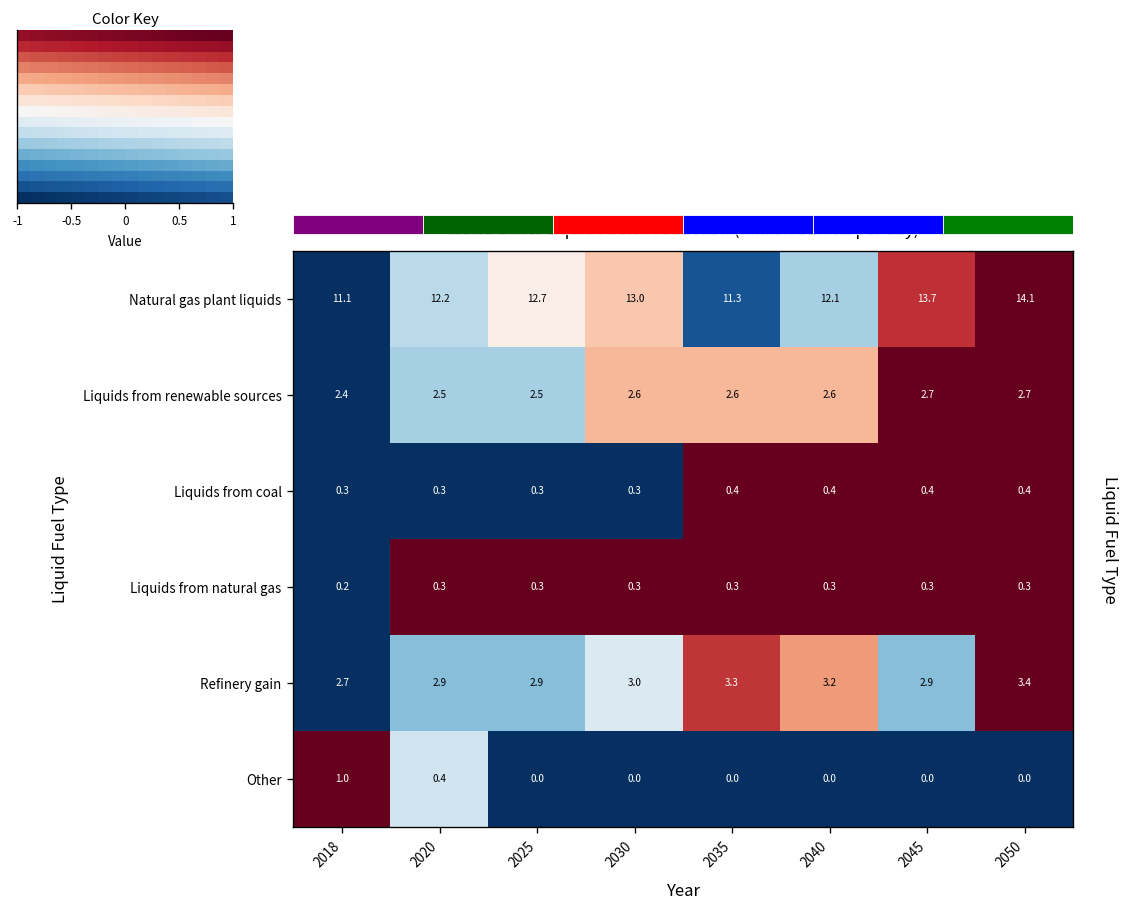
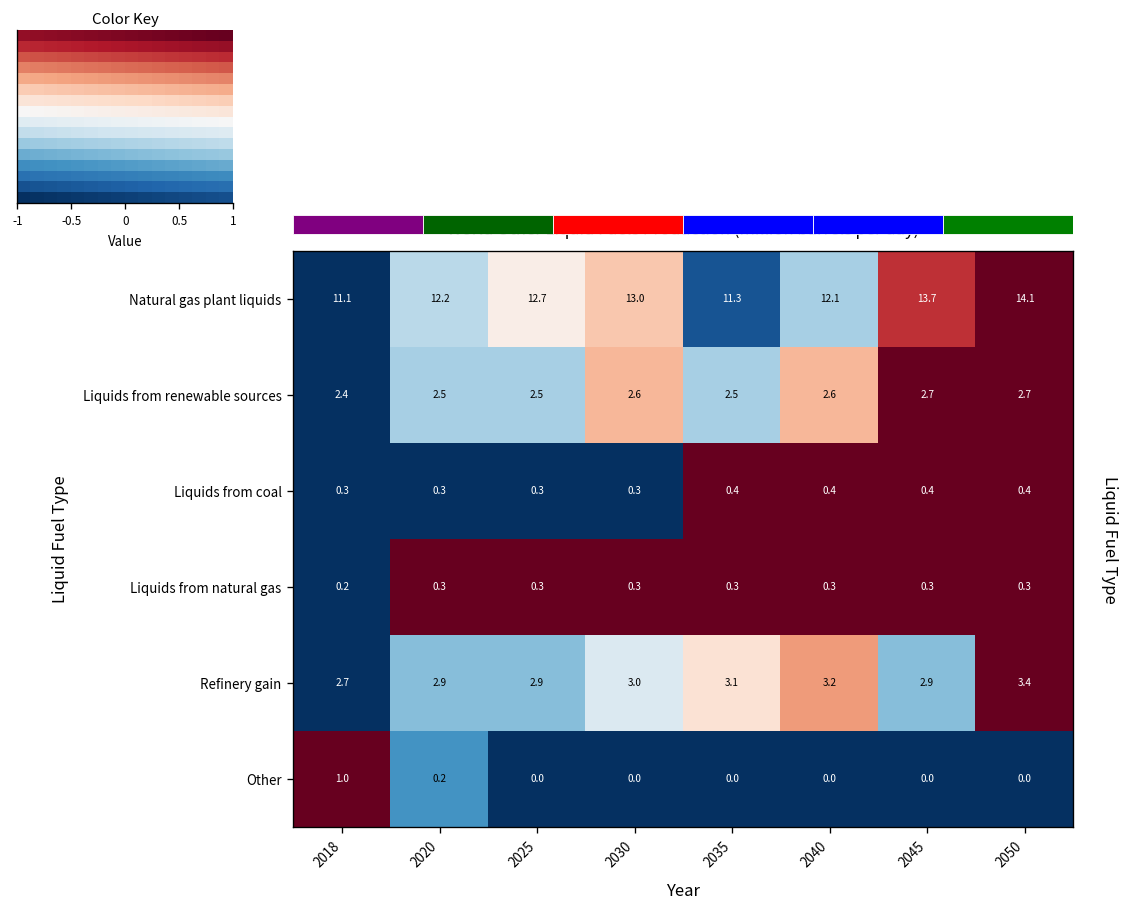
  {
    "World Other Liquid Fuels Production (million barrels per day)": {
      "Natural gas plant liquids": {
        "2018": 11.1,
        "2020": 12.2,
        "2025": 12.7,
        "2030": 13.0,
        "2035": 11.3,
        "2040": 12.1,
        "2045": 13.7,
        "2050": 14.1
      },
      "Liquids from renewable sources": {
        "2018": 2.4,
        "2020": 2.5,
        "2025": 2.5,
        "2030": 2.6,
-       "2035": 2.6,
+       "2035": 2.5,
        "2040": 2.6,
        "2045": 2.7,
        "2050": 2.7
      },
      "Liquids from coal": {
        "2018": 0.3,
        "2020": 0.3,
        "2025": 0.3,
        "2030": 0.3,
        "2035": 0.4,
        "2040": 0.4,
        "2045": 0.4,
        "2050": 0.4
      },
      "Liquids from natural gas": {
        "2018": 0.2,
        "2020": 0.3,
        "2025": 0.3,
        "2030": 0.3,
        "2035": 0.3,
        "2040": 0.3,
        "2045": 0.3,
        "2050": 0.3
      },
      "Refinery gain": {
        "2018": 2.7,
        "2020": 2.9,
        "2025": 2.9,
        "2030": 3.0,
-       "2035": 3.3,
+       "2035": 3.1,
        "2040": 3.2,
        "2045": 2.9,
        "2050": 3.4
      },
      "Other": {
        "2018": 1.0,
-       "2020": 0.4,
+       "2020": 0.2,
        "2025": 0.0,
        "2030": 0.0,
        "2035": 0.0,
        "2040": 0.0,
        "2045": 0.0,
        "2050": 0.0
      }
    }
  }
